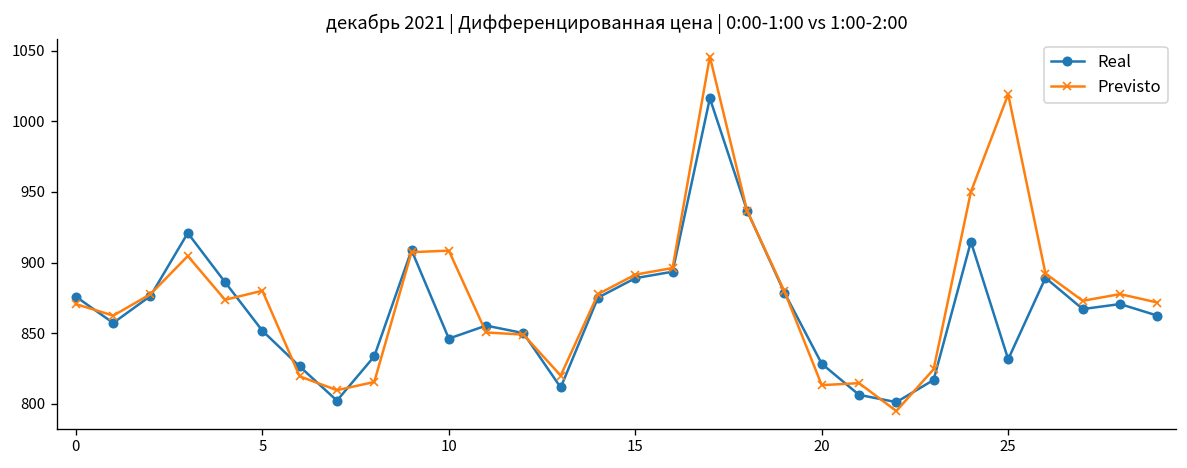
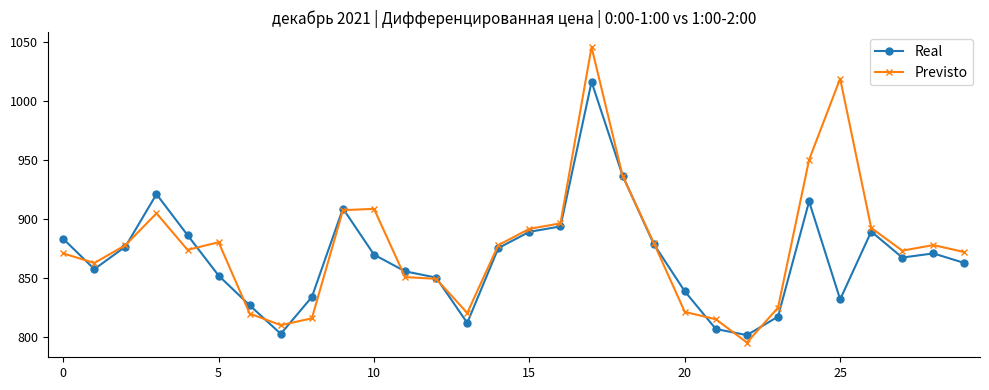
  {
    "Real": {
-     "0": 876,
+     "0": 883,
      "5": 852,
-     "10": 846,
+     "10": 870,
      "15": 889,
-     "20": 828,
+     "20": 838,
      "25": 832
    },
    "Previsto": {
      "0": 871,
      "5": 880,
      "10": 909,
      "15": 892,
-     "20": 813,
+     "20": 821,
      "25": 1019
    }
  }
